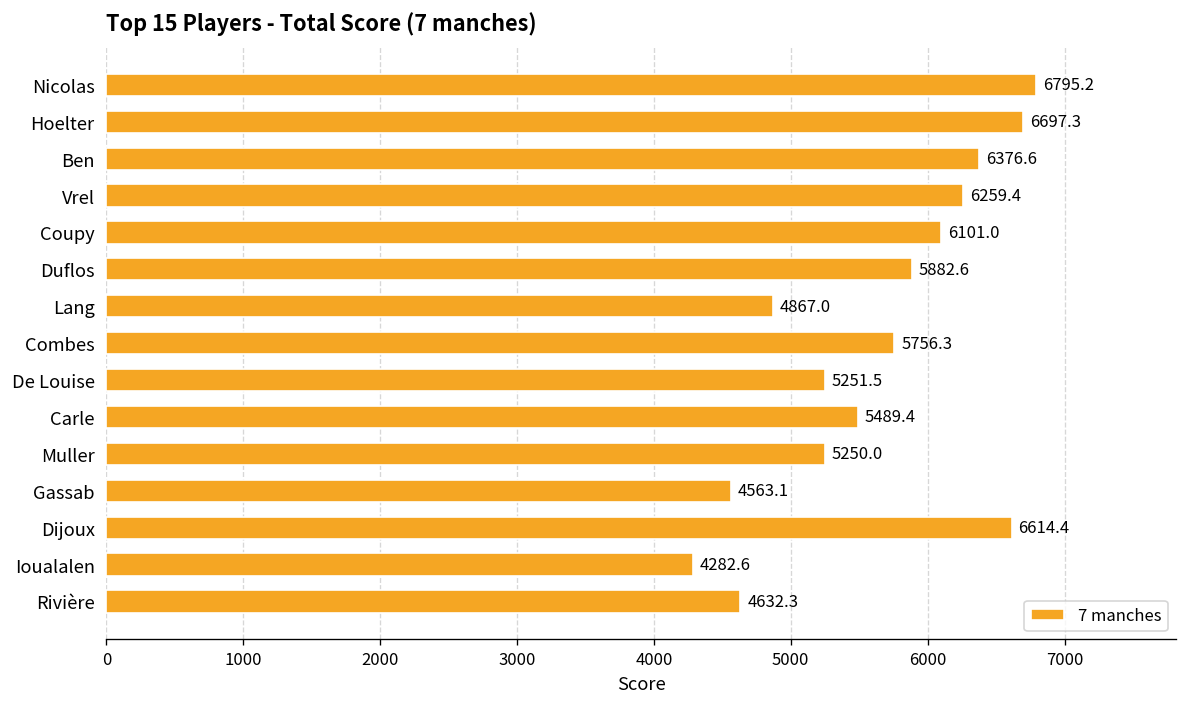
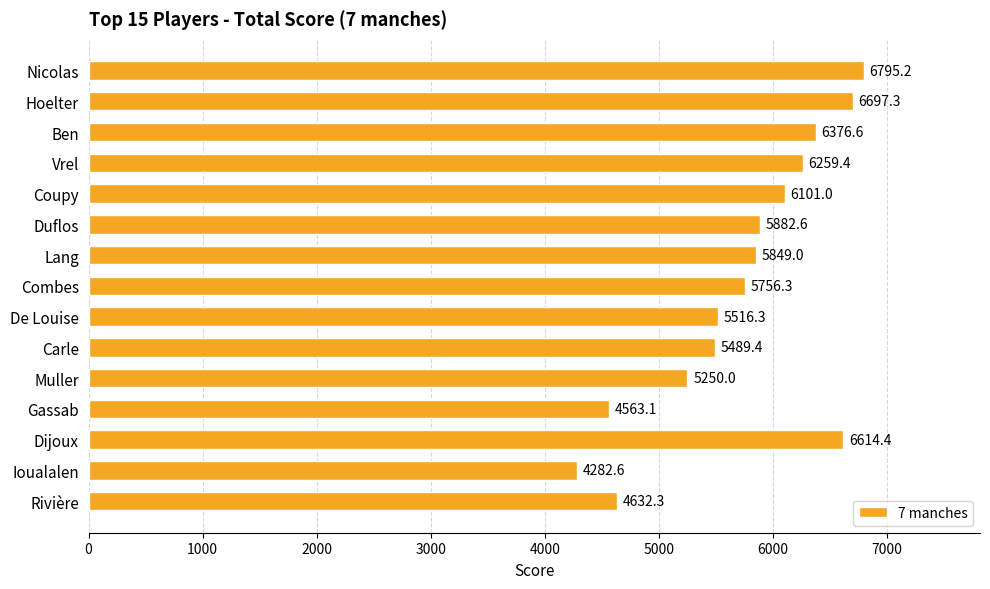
  {
    "Nicolas": 6795.2,
    "Hoelter": 6697.3,
    "Ben": 6376.6,
    "Vrel": 6259.4,
    "Coupy": 6101.0,
    "Duflos": 5882.6,
-   "Lang": 4867.0,
+   "Lang": 5849.0,
    "Combes": 5756.3,
-   "De Louise": 5251.5,
+   "De Louise": 5516.3,
    "Carle": 5489.4,
    "Muller": 5250.0,
    "Gassab": 4563.1,
    "Dijoux": 6614.4,
    "Ioualalen": 4282.6,
    "Rivière": 4632.3
  }
